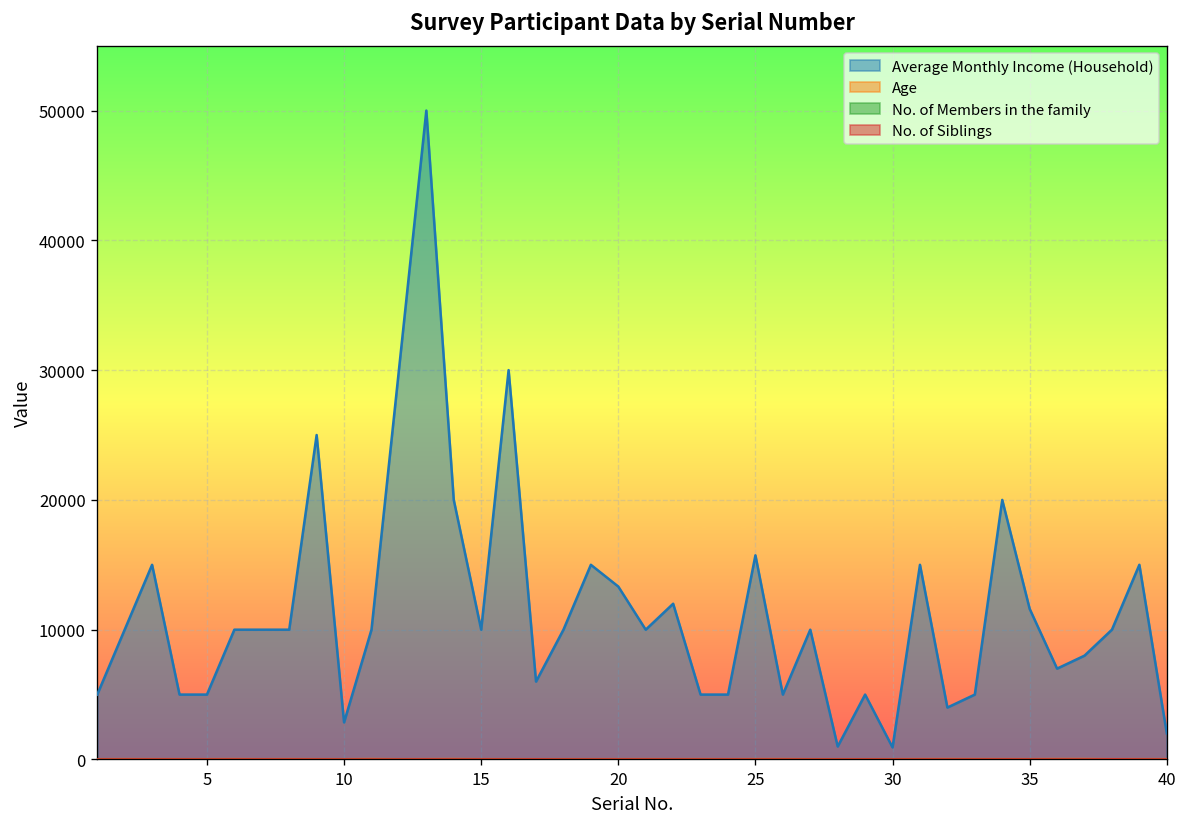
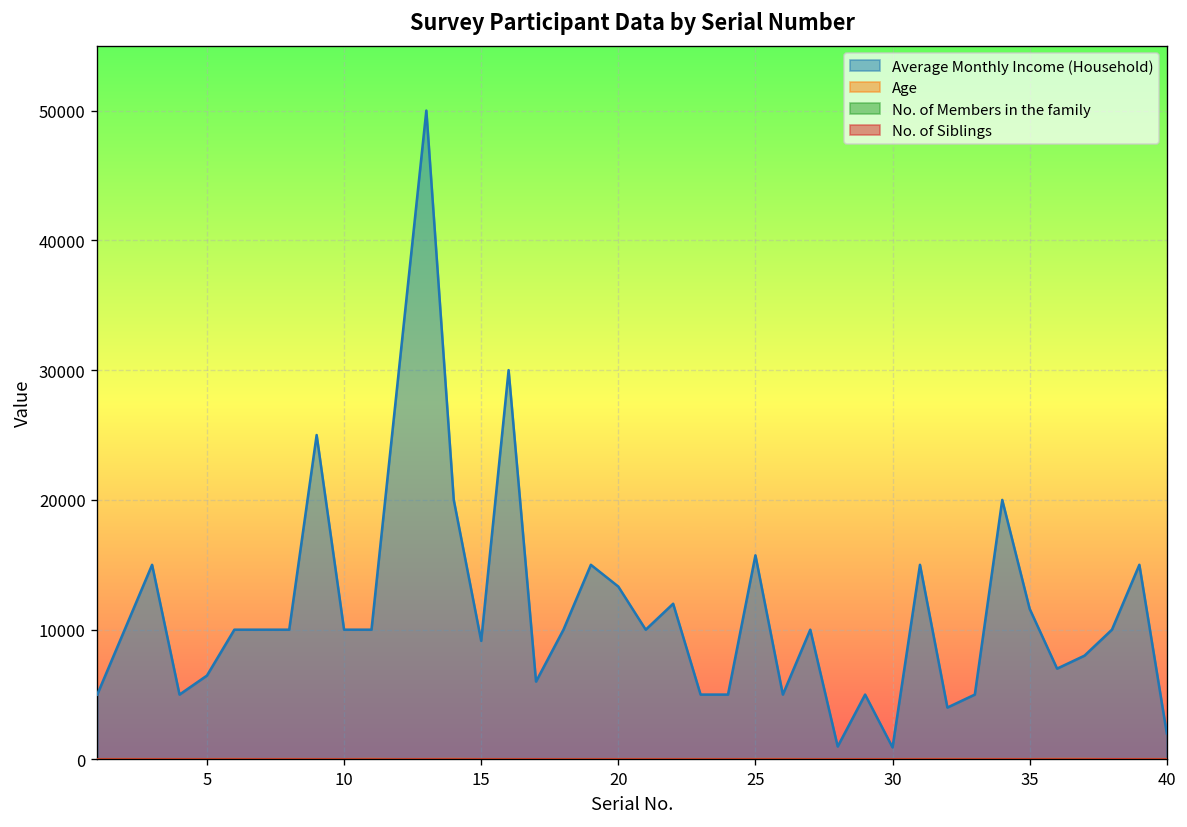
  {
    "Average Monthly Income (Household)": {
-     "5": 5000,
-     "10": 2900,
-     "15": 10000,
+     "5": 6500,
+     "10": 10000,
+     "15": 9100,
      "20": 13300,
      "25": 15700,
      "30": 900,
      "35": 11600,
      "40": 2000
    }
  }
